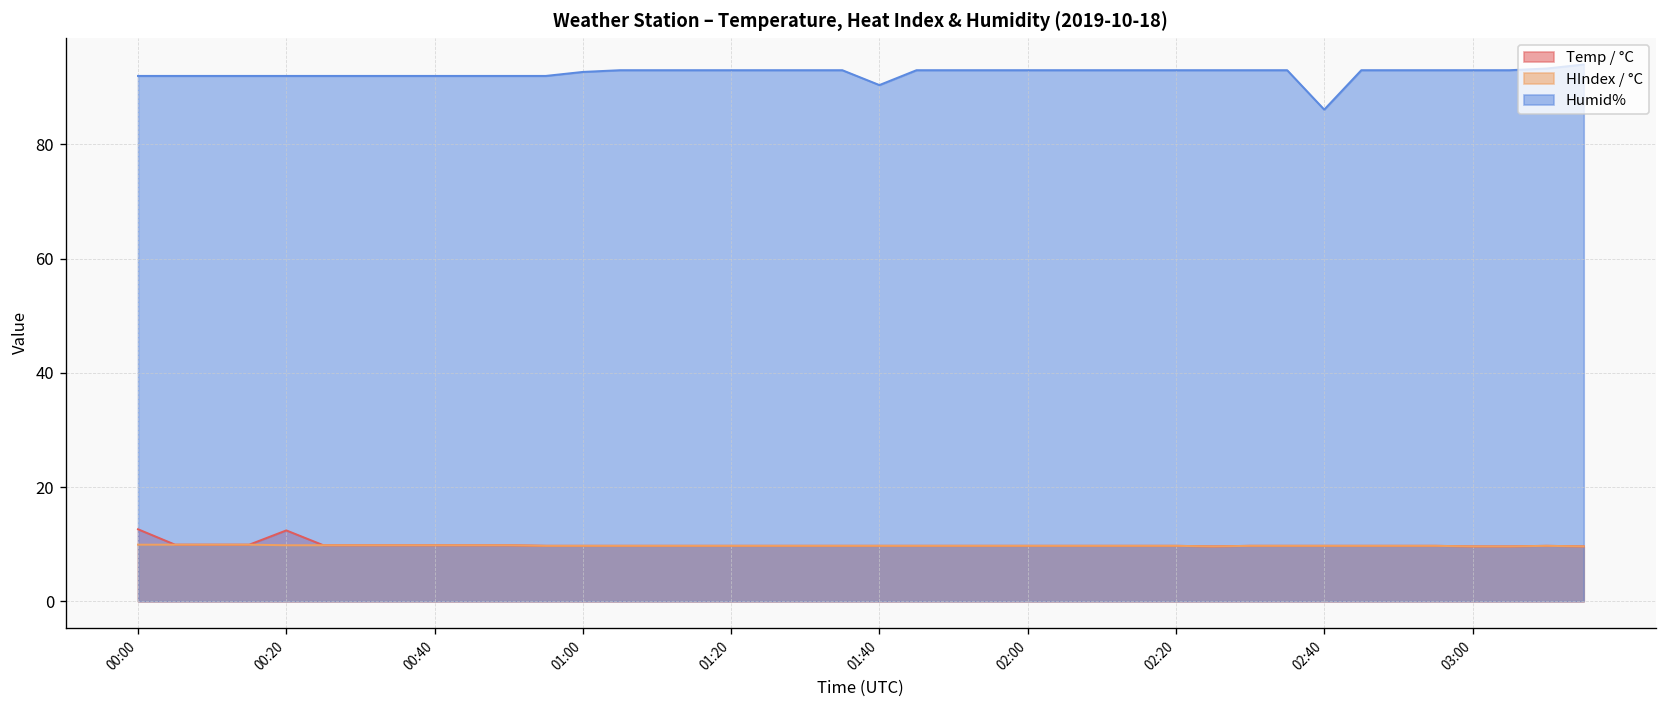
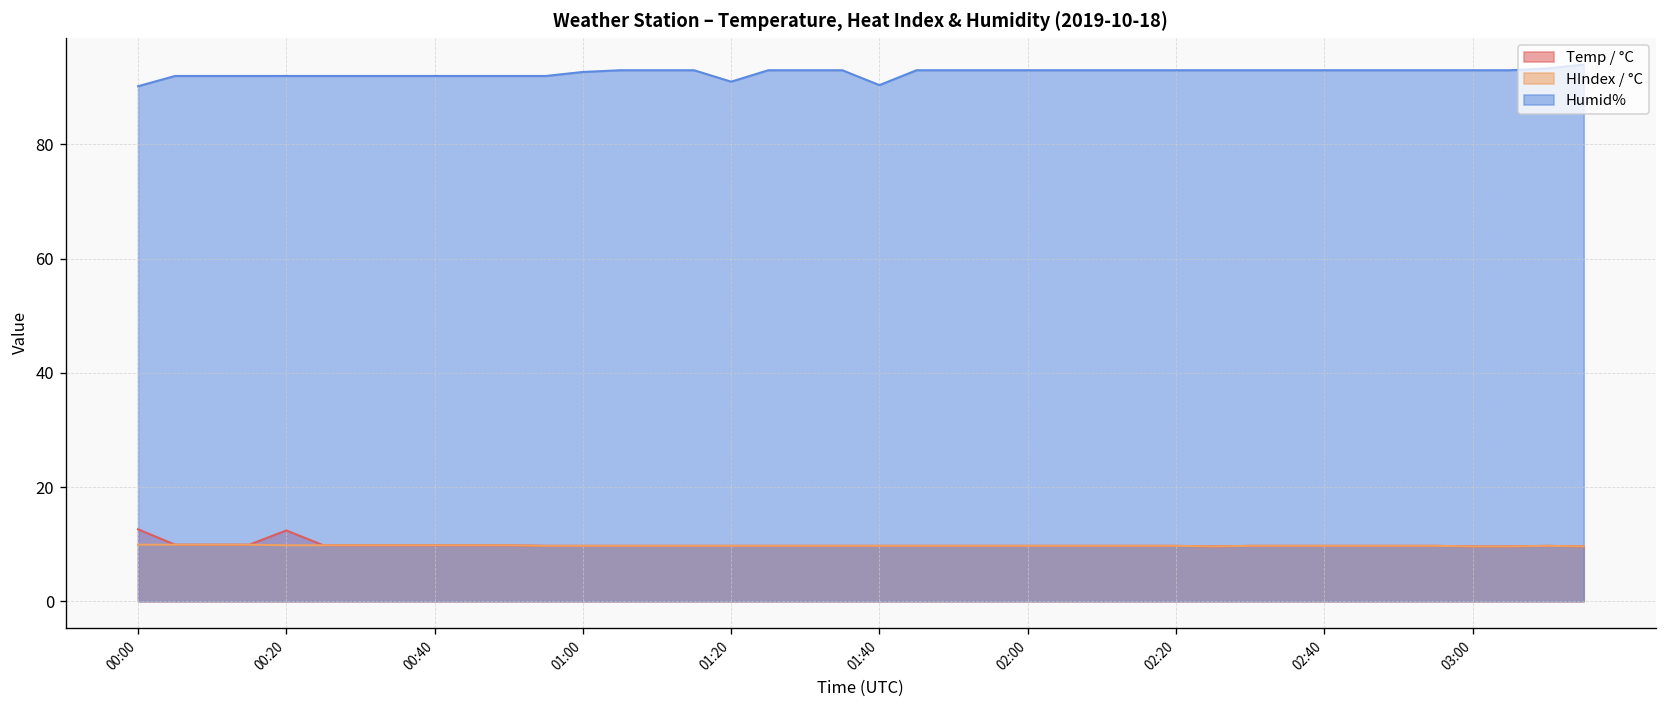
  {
    "Humid%": {
-     "00:00": 92,
+     "00:00": 90,
      "00:20": 92,
      "00:40": 92,
      "01:00": 93,
-     "01:20": 93,
+     "01:20": 91,
      "01:40": 90,
      "02:00": 93,
      "02:20": 93,
-     "02:40": 86,
+     "02:40": 93,
      "03:00": 93
    }
  }
